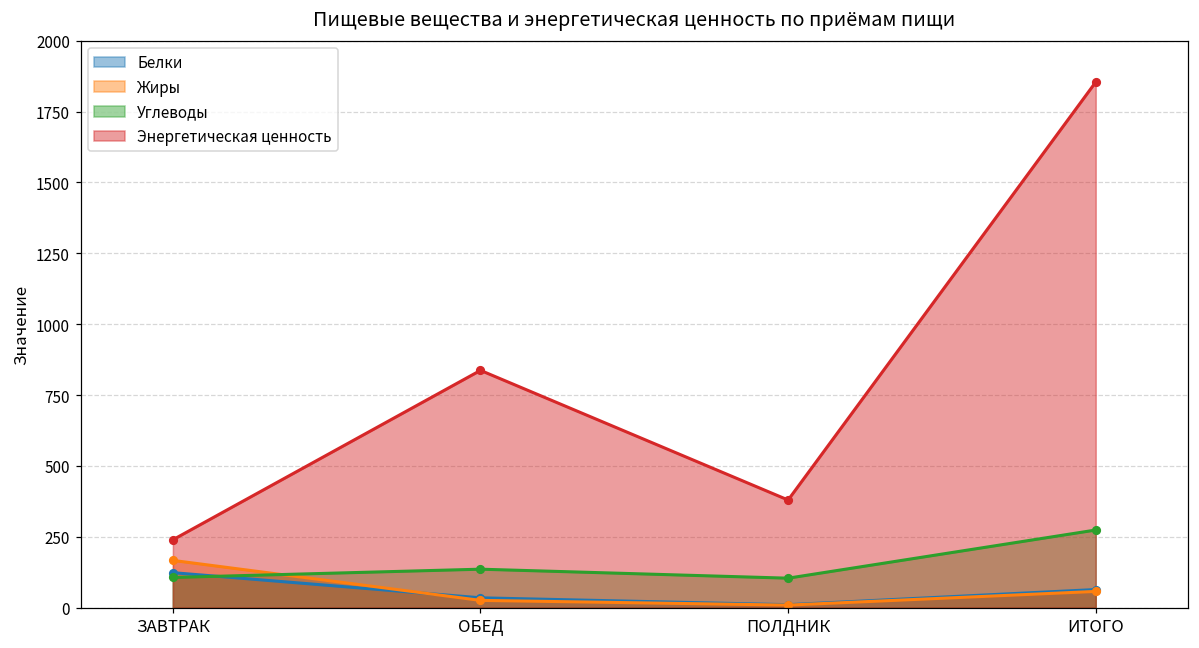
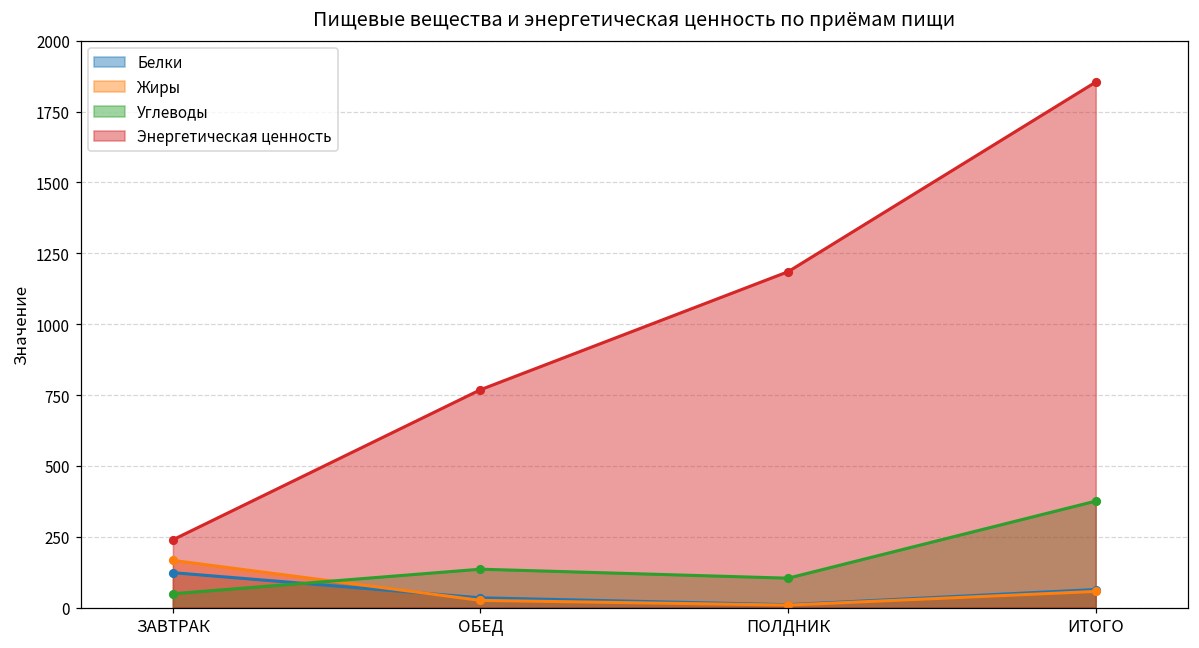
  {
    "Белки": {
      "ЗАВТРАК": 120
    },
    "Жиры": {
      "ЗАВТРАК": 170
    },
    "Углеводы": {
-     "ЗАВТРАК": 110,
+     "ЗАВТРАК": 50,
      "ОБЕД": 140,
      "ПОЛДНИК": 100,
-     "ИТОГО": 270
+     "ИТОГО": 380
    },
    "Энергетическая ценность": {
      "ЗАВТРАК": 240,
-     "ОБЕД": 840,
-     "ПОЛДНИК": 380,
+     "ОБЕД": 770,
+     "ПОЛДНИК": 1190,
      "ИТОГО": 1850
    }
  }
